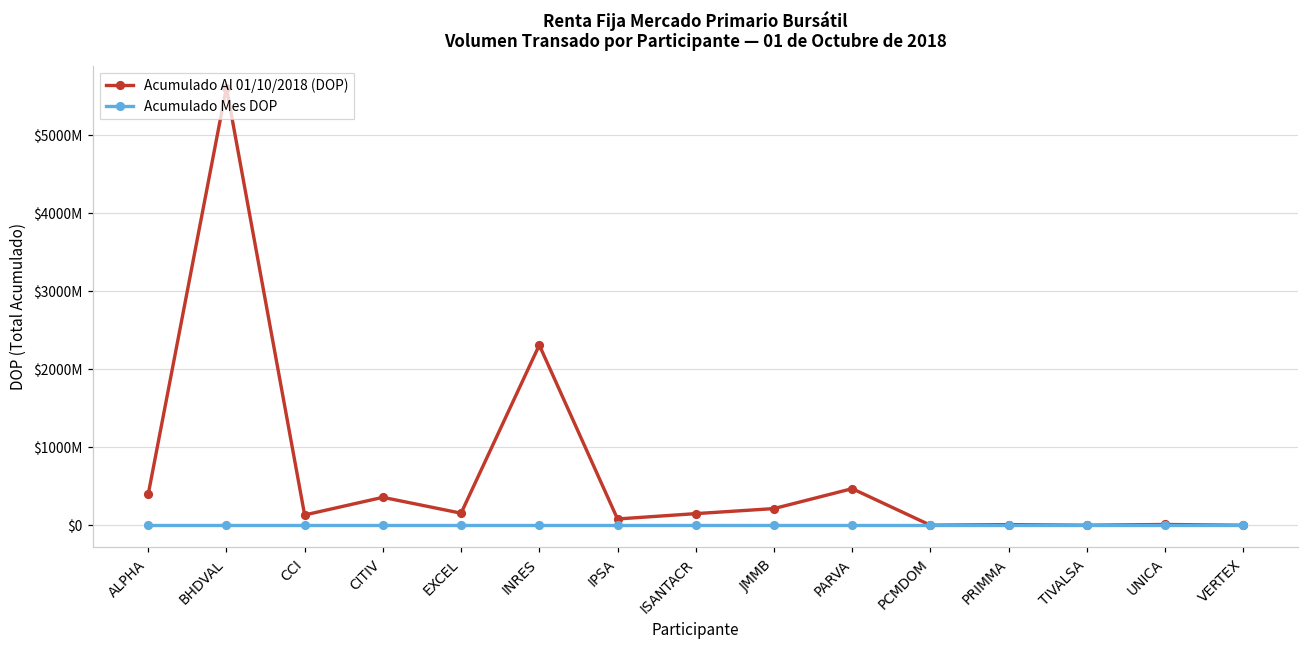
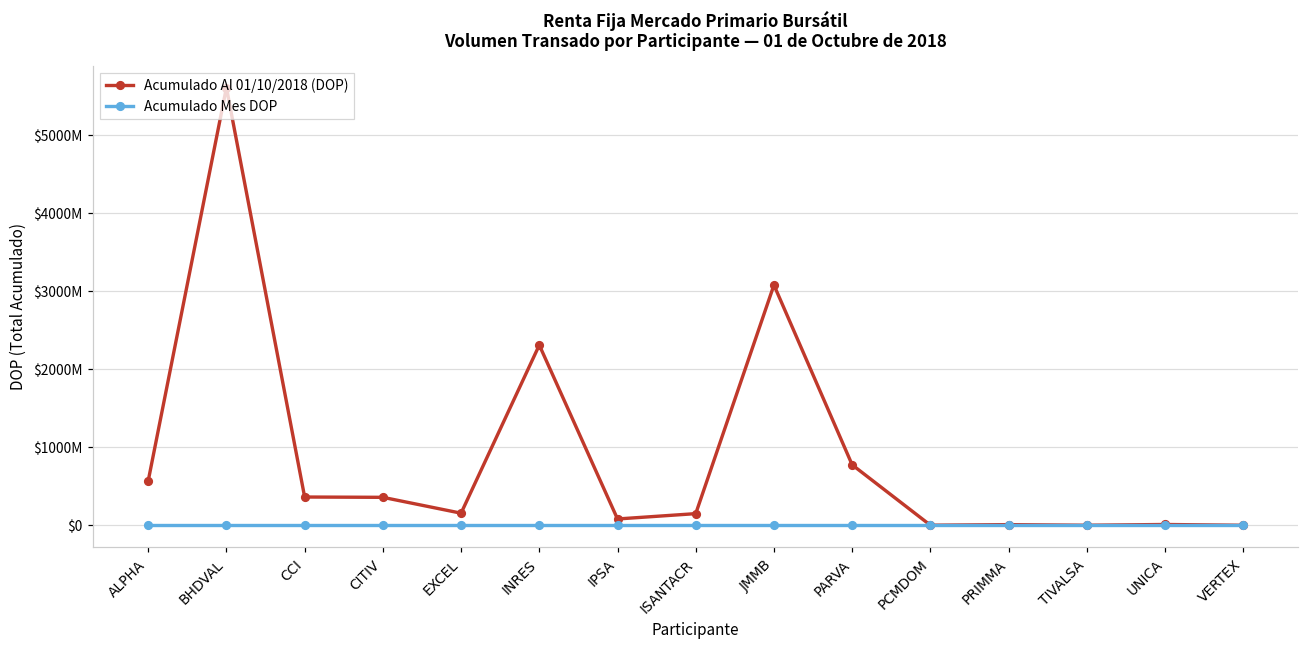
  {
    "Acumulado Al 01/10/2018 (DOP)": {
-     "ALPHA": "$400000000",
-     "CCI": "$100000000",
+     "ALPHA": "$600000000",
+     "CCI": "$400000000",
      "CITIV": "$400000000",
      "EXCEL": "$200000000",
      "INRES": "$2300000000",
      "IPSA": "$100000000",
      "ISANTACR": "$200000000",
-     "JMMB": "$200000000",
-     "PARVA": "$500000000"
+     "JMMB": "$3100000000",
+     "PARVA": "$800000000"
    },
    "Acumulado Mes DOP": {
      "ALPHA": "$0",
      "BHDVAL": "$0",
      "CCI": "$0",
      "CITIV": "$0",
      "EXCEL": "$0",
      "INRES": "$0",
      "IPSA": "$0",
      "ISANTACR": "$0",
      "JMMB": "$0",
      "PARVA": "$0"
    }
  }
